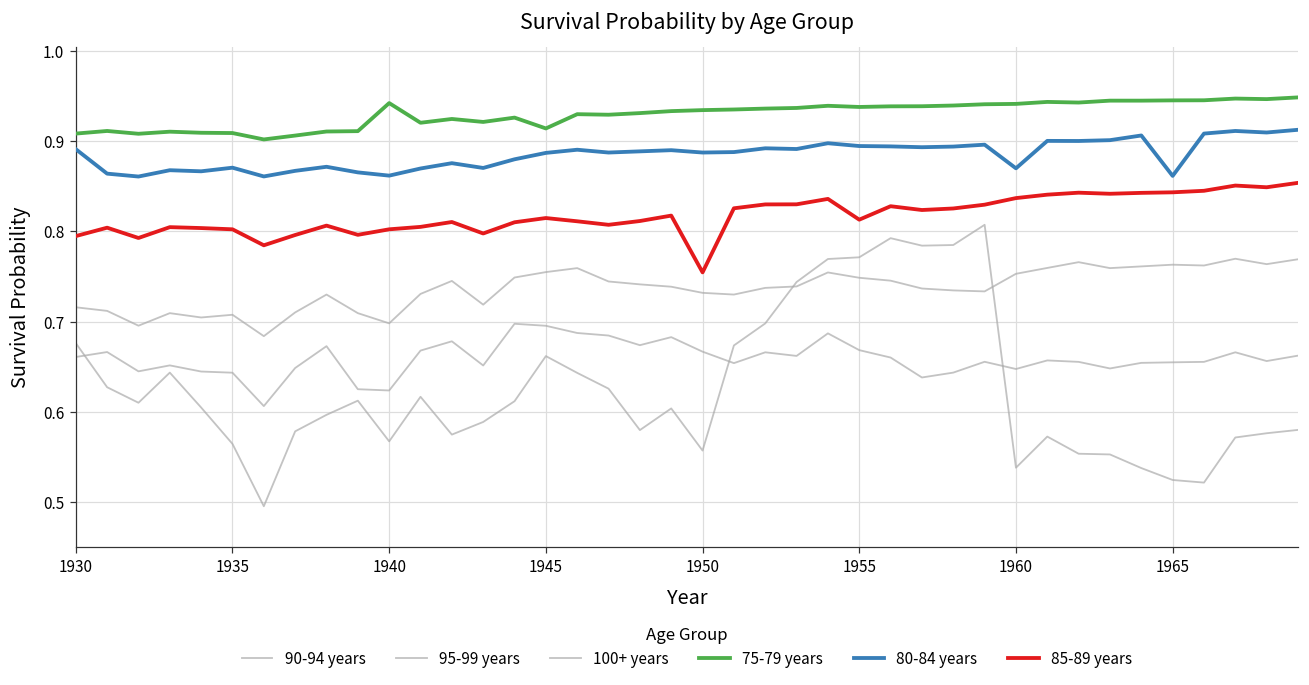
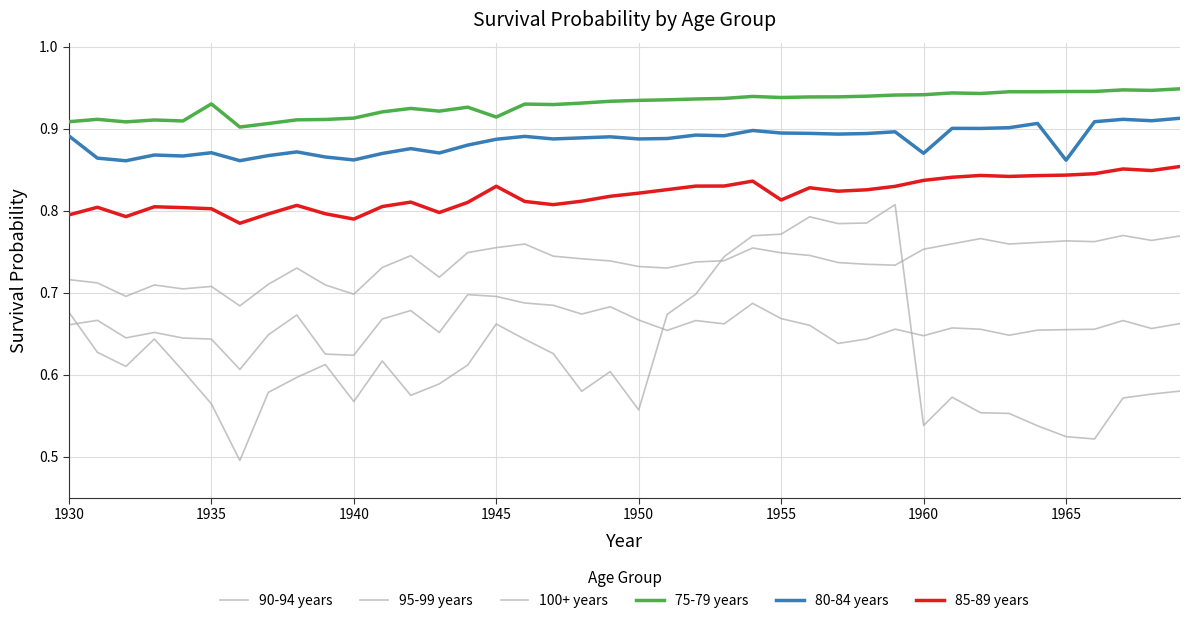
  {
    "75-79 years": {
      "1930": 0.91,
-     "1935": 0.91,
-     "1940": 0.94,
+     "1935": 0.93,
+     "1940": 0.91,
      "1945": 0.91,
      "1950": 0.93,
      "1955": 0.94,
      "1960": 0.94,
      "1965": 0.95
    },
    "80-84 years": {
      "1930": 0.89,
      "1935": 0.87,
      "1940": 0.86,
      "1945": 0.89,
      "1950": 0.89,
      "1955": 0.89,
      "1960": 0.87,
      "1965": 0.86
    },
    "85-89 years": {
      "1930": 0.79,
      "1935": 0.80,
-     "1940": 0.80,
-     "1945": 0.81,
-     "1950": 0.75,
+     "1940": 0.79,
+     "1945": 0.83,
+     "1950": 0.82,
      "1955": 0.81,
      "1960": 0.84,
      "1965": 0.84
    }
  }
